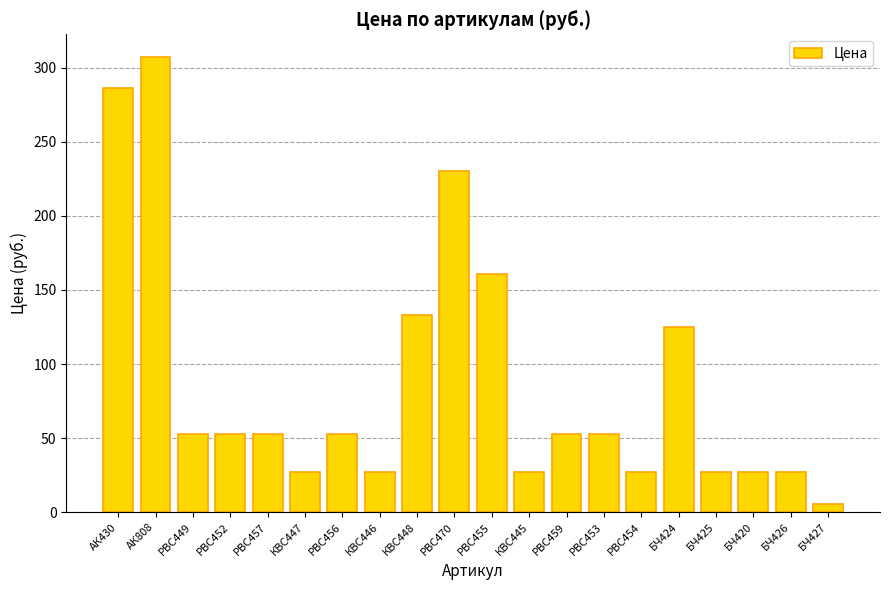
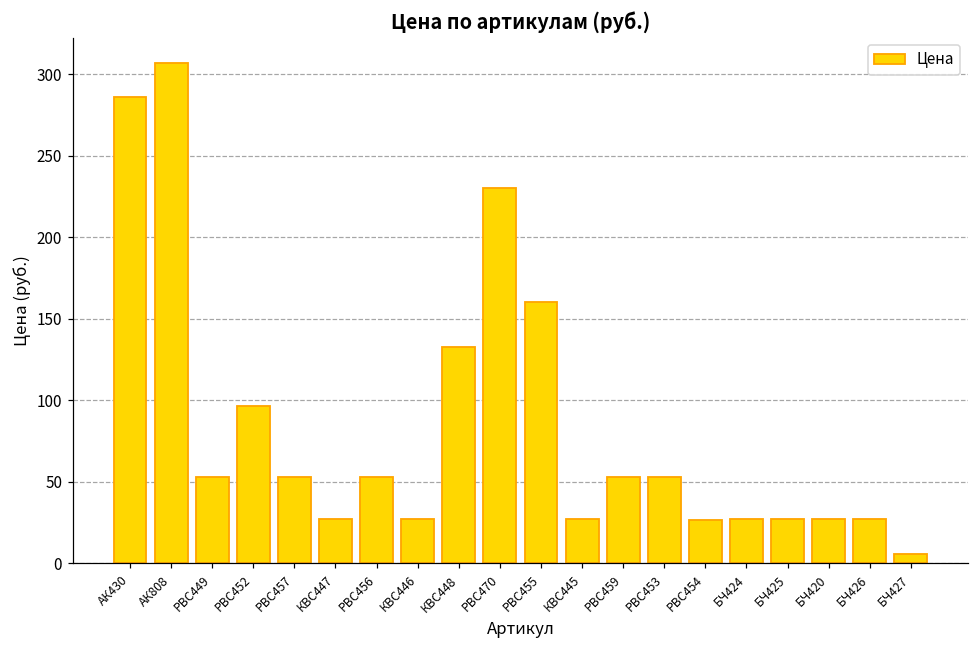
  {
    "АК430": 286,
    "АК808": 307,
    "РВС449": 53,
-   "РВС452": 53,
+   "РВС452": 96,
    "РВС457": 53,
    "КВС447": 27,
    "РВС456": 53,
    "КВС446": 27,
    "КВС448": 133,
    "РВС470": 230,
    "РВС455": 161,
    "КВС445": 27,
    "РВС459": 53,
    "РВС453": 53,
    "РВС454": 27,
-   "БЧ424": 125,
+   "БЧ424": 27,
    "БЧ425": 27,
    "БЧ420": 27,
    "БЧ426": 27,
    "БЧ427": 6
  }
